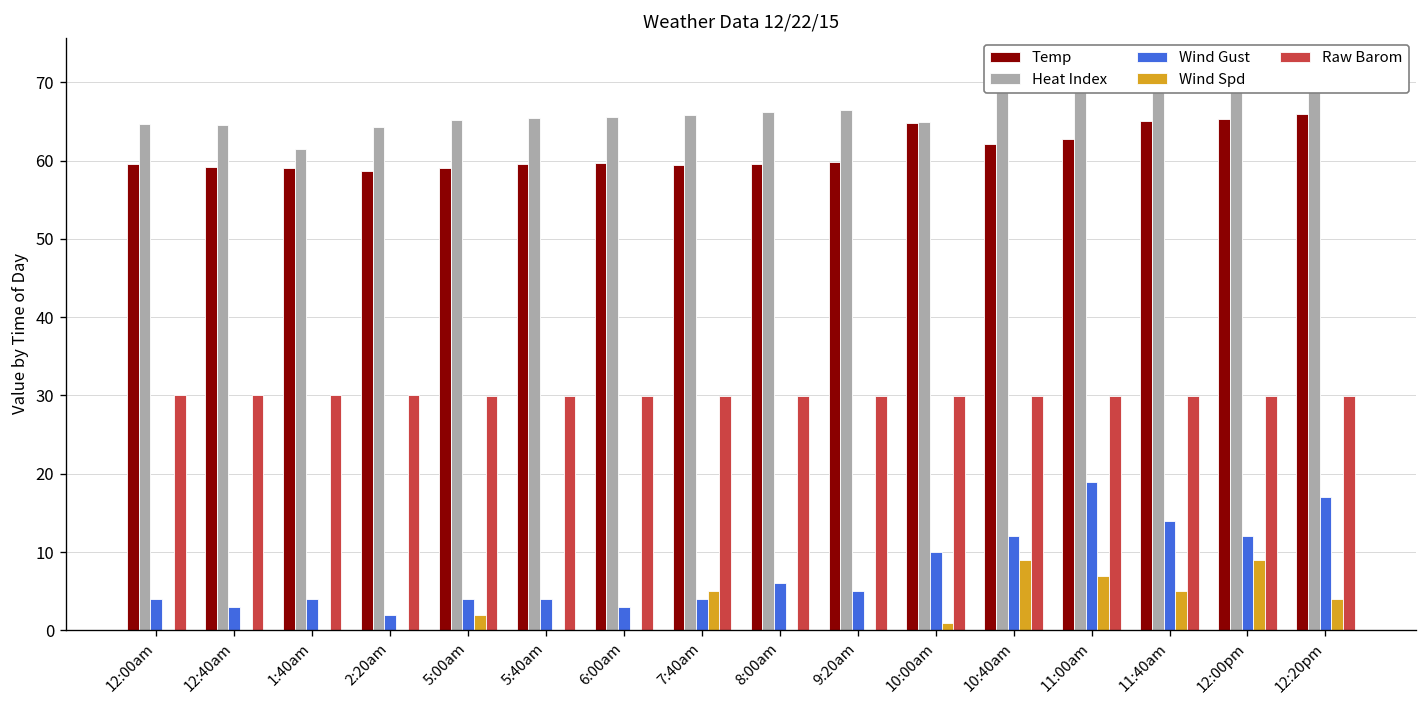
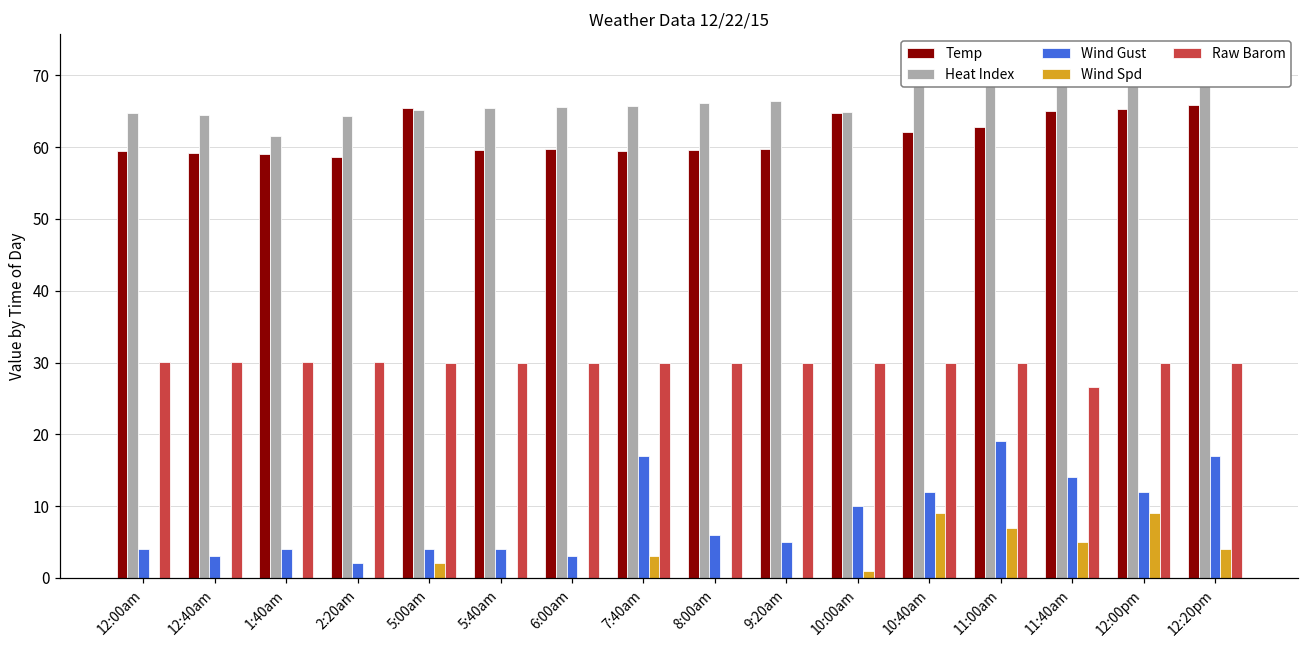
  {
    "Temp": {
      "12:00am": 60,
      "12:40am": 59,
      "1:40am": 59,
      "2:20am": 59,
-     "5:00am": 59,
+     "5:00am": 66,
      "5:40am": 60,
      "6:00am": 60,
      "7:40am": 59,
      "8:00am": 60,
      "9:20am": 60,
      "10:00am": 65,
      "10:40am": 62,
      "11:00am": 63,
      "11:40am": 65,
      "12:00pm": 65,
      "12:20pm": 66
    },
    "Heat Index": {
      "12:00am": 65,
      "12:40am": 65,
      "1:40am": 62,
      "2:20am": 64,
      "5:00am": 65,
      "5:40am": 66,
      "6:00am": 66,
      "7:40am": 66,
      "8:00am": 66,
      "9:20am": 66,
      "10:00am": 65
    },
    "Wind Gust": {
      "12:00am": 4,
      "12:40am": 3,
      "1:40am": 4,
      "2:20am": 2,
      "5:00am": 4,
      "5:40am": 4,
      "6:00am": 3,
-     "7:40am": 4,
+     "7:40am": 17,
      "8:00am": 6,
      "9:20am": 5,
      "10:00am": 10,
      "10:40am": 12,
      "11:00am": 19,
      "11:40am": 14,
      "12:00pm": 12,
      "12:20pm": 17
    },
    "Wind Spd": {
      "12:00am": 0,
      "12:40am": 0,
      "1:40am": 0,
      "2:20am": 0,
      "5:00am": 2,
      "5:40am": 0,
      "6:00am": 0,
-     "7:40am": 5,
+     "7:40am": 3,
      "8:00am": 0,
      "9:20am": 0,
      "10:00am": 1,
      "10:40am": 9,
      "11:00am": 7,
      "11:40am": 5,
      "12:00pm": 9,
      "12:20pm": 4
    },
    "Raw Barom": {
      "12:00am": 30,
      "12:40am": 30,
      "1:40am": 30,
      "2:20am": 30,
      "5:00am": 30,
      "5:40am": 30,
      "6:00am": 30,
      "7:40am": 30,
      "8:00am": 30,
      "9:20am": 30,
      "10:00am": 30,
      "10:40am": 30,
      "11:00am": 30,
-     "11:40am": 30,
+     "11:40am": 27,
      "12:00pm": 30,
      "12:20pm": 30
    }
  }
